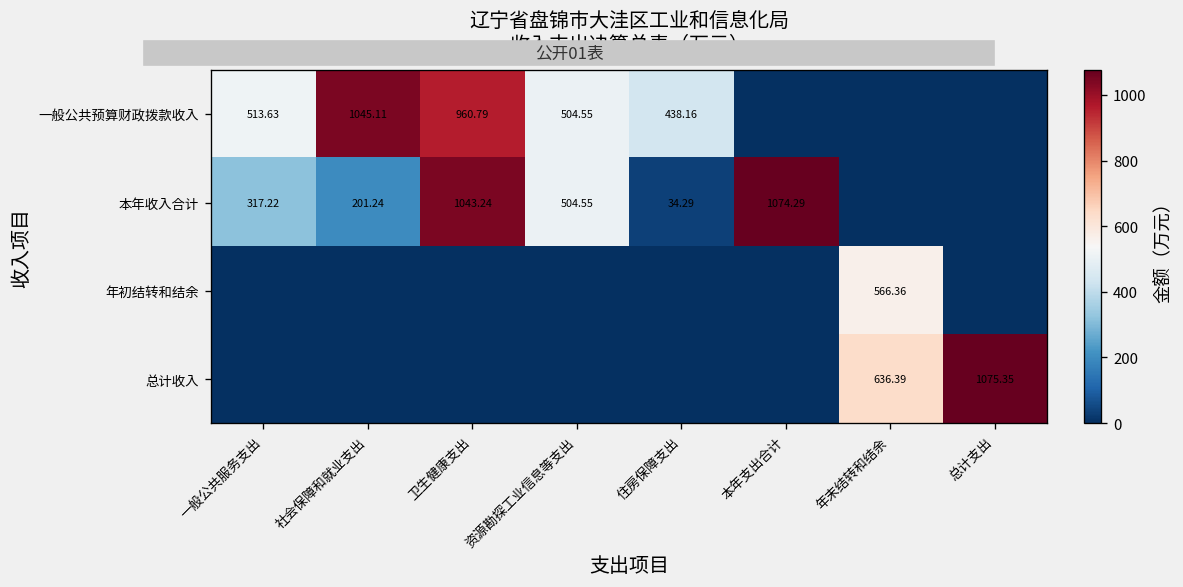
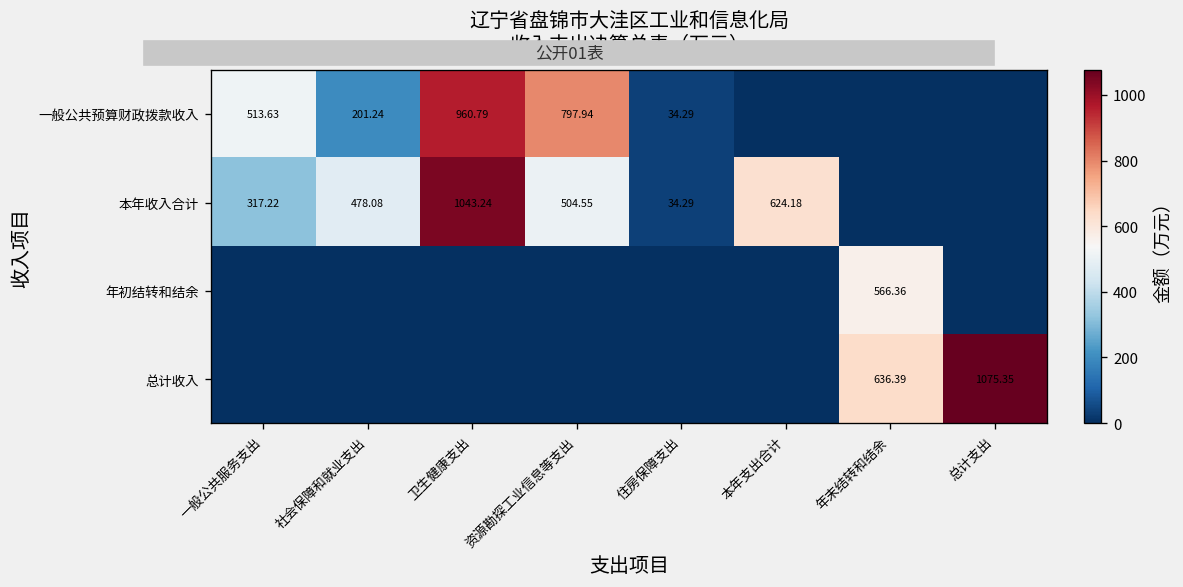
  {
    "一般公共预算财政拨款收入": {
      "一般公共服务支出": 513.63,
-     "社会保障和就业支出": 1045.11,
+     "社会保障和就业支出": 201.24,
      "卫生健康支出": 960.79,
-     "资源勘探工业信息等支出": 504.55,
-     "住房保障支出": 438.16
+     "资源勘探工业信息等支出": 797.94,
+     "住房保障支出": 34.29
    },
    "本年收入合计": {
      "一般公共服务支出": 317.22,
-     "社会保障和就业支出": 201.24,
+     "社会保障和就业支出": 478.08,
      "卫生健康支出": 1043.24,
      "资源勘探工业信息等支出": 504.55,
      "住房保障支出": 34.29,
-     "本年支出合计": 1074.29
+     "本年支出合计": 624.18
    },
    "年初结转和结余": {
      "年末结转和结余": 566.36
    },
    "总计收入": {
      "年末结转和结余": 636.39,
      "总计支出": 1075.35
    }
  }
